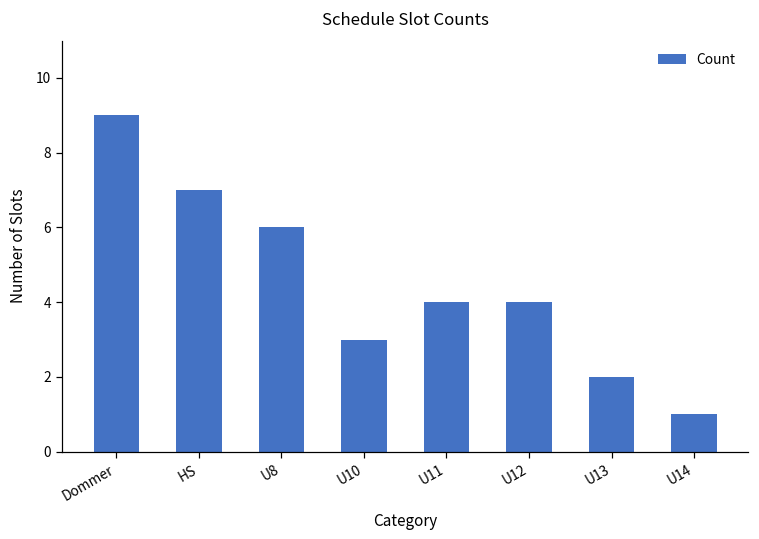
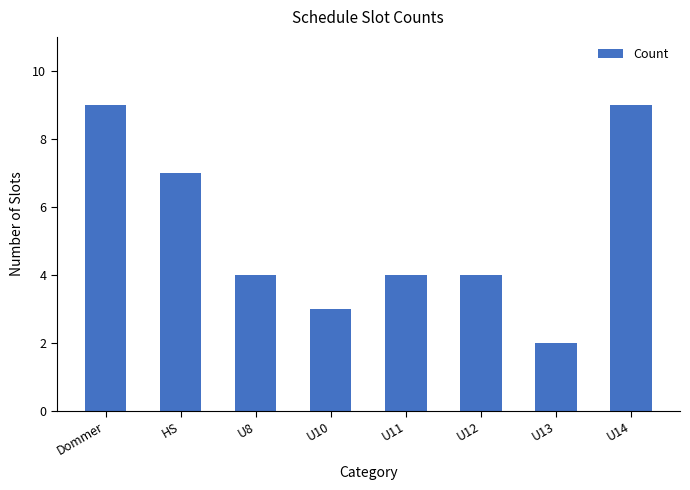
  {
    "Dommer": 9,
    "HS": 7,
-   "U8": 6,
+   "U8": 4,
    "U10": 3,
    "U11": 4,
    "U12": 4,
    "U13": 2,
-   "U14": 1
+   "U14": 9
  }
